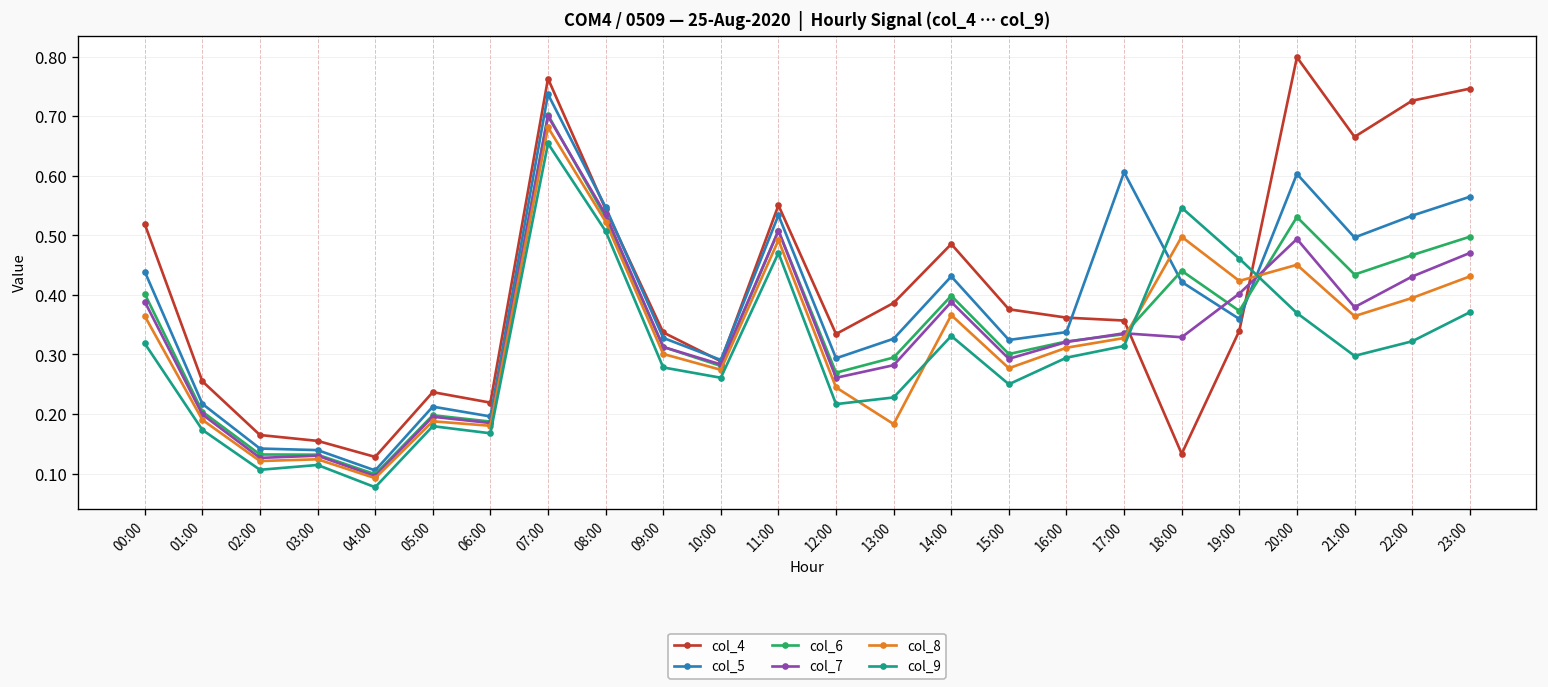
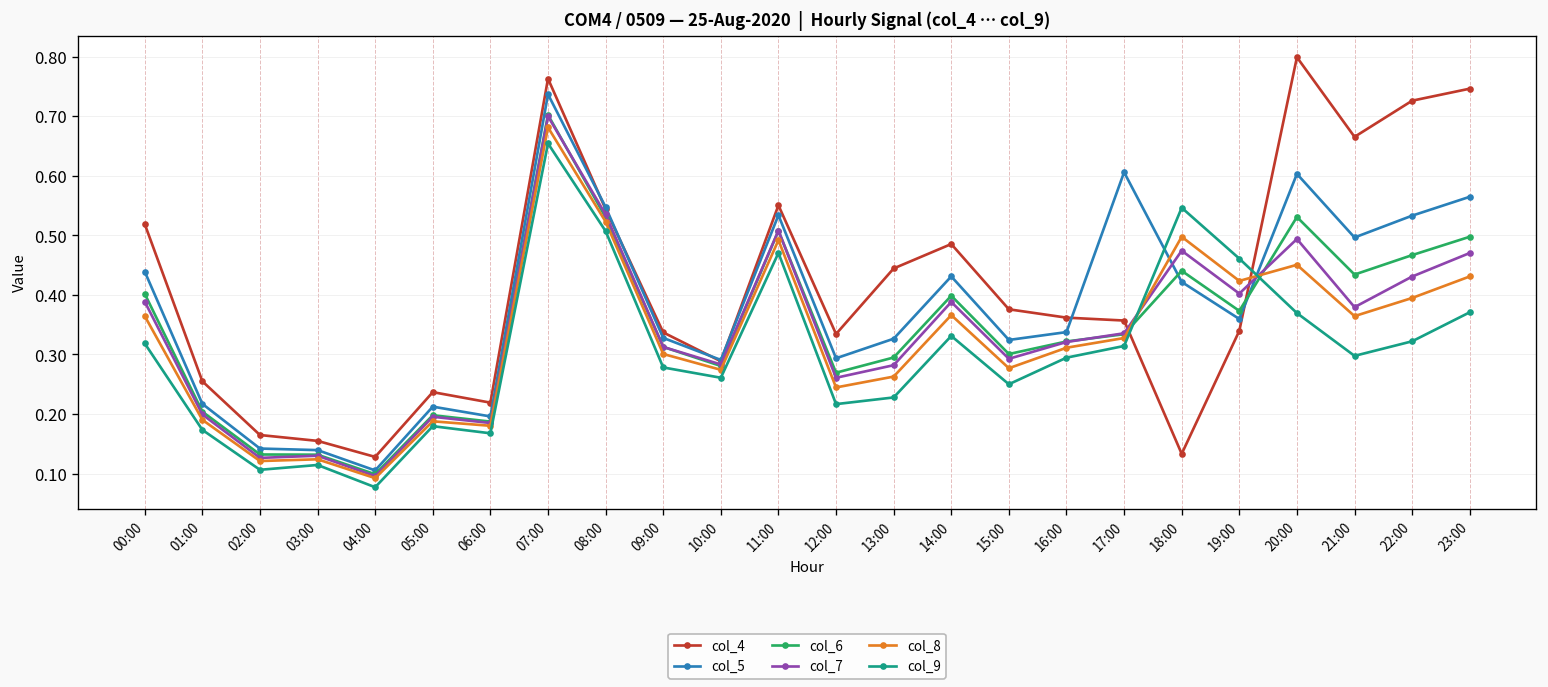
  {
    "col_4": {
      "00:00": 0.52,
      "01:00": 0.26,
      "02:00": 0.16,
      "03:00": 0.15,
      "04:00": 0.13,
      "05:00": 0.24,
      "06:00": 0.22,
      "07:00": 0.76,
      "09:00": 0.34,
      "11:00": 0.55,
      "12:00": 0.33,
-     "13:00": 0.39,
+     "13:00": 0.44,
      "14:00": 0.49,
      "15:00": 0.38,
      "16:00": 0.36,
      "17:00": 0.36,
      "18:00": 0.13,
      "19:00": 0.34,
      "20:00": 0.80,
      "21:00": 0.67,
      "22:00": 0.73,
      "23:00": 0.75
    },
    "col_5": {
      "00:00": 0.44,
      "01:00": 0.22,
      "02:00": 0.14,
      "03:00": 0.14,
      "04:00": 0.11,
      "05:00": 0.21,
      "06:00": 0.20,
      "07:00": 0.74,
      "09:00": 0.33,
      "11:00": 0.53,
      "12:00": 0.29,
      "13:00": 0.33,
      "14:00": 0.43,
      "15:00": 0.32,
      "16:00": 0.34,
      "17:00": 0.61,
      "18:00": 0.42,
      "19:00": 0.36,
      "20:00": 0.60,
      "21:00": 0.50,
      "22:00": 0.53,
      "23:00": 0.56
    },
    "col_7": {
      "00:00": 0.39,
      "02:00": 0.13,
      "12:00": 0.26,
      "13:00": 0.28,
      "14:00": 0.39,
      "15:00": 0.29,
-     "18:00": 0.33,
+     "18:00": 0.47,
      "19:00": 0.40,
      "20:00": 0.49,
      "21:00": 0.38,
      "22:00": 0.43,
      "23:00": 0.47
    },
    "col_8": {
      "00:00": 0.36,
      "01:00": 0.19,
      "02:00": 0.12,
      "03:00": 0.12,
      "05:00": 0.19,
      "07:00": 0.68,
      "08:00": 0.52,
      "09:00": 0.30,
      "10:00": 0.27,
      "11:00": 0.49,
      "12:00": 0.24,
-     "13:00": 0.18,
+     "13:00": 0.26,
      "14:00": 0.37,
      "15:00": 0.28,
      "16:00": 0.31,
      "17:00": 0.33,
      "18:00": 0.50,
      "19:00": 0.42,
      "20:00": 0.45,
      "21:00": 0.36,
      "22:00": 0.39,
      "23:00": 0.43
    }
  }
